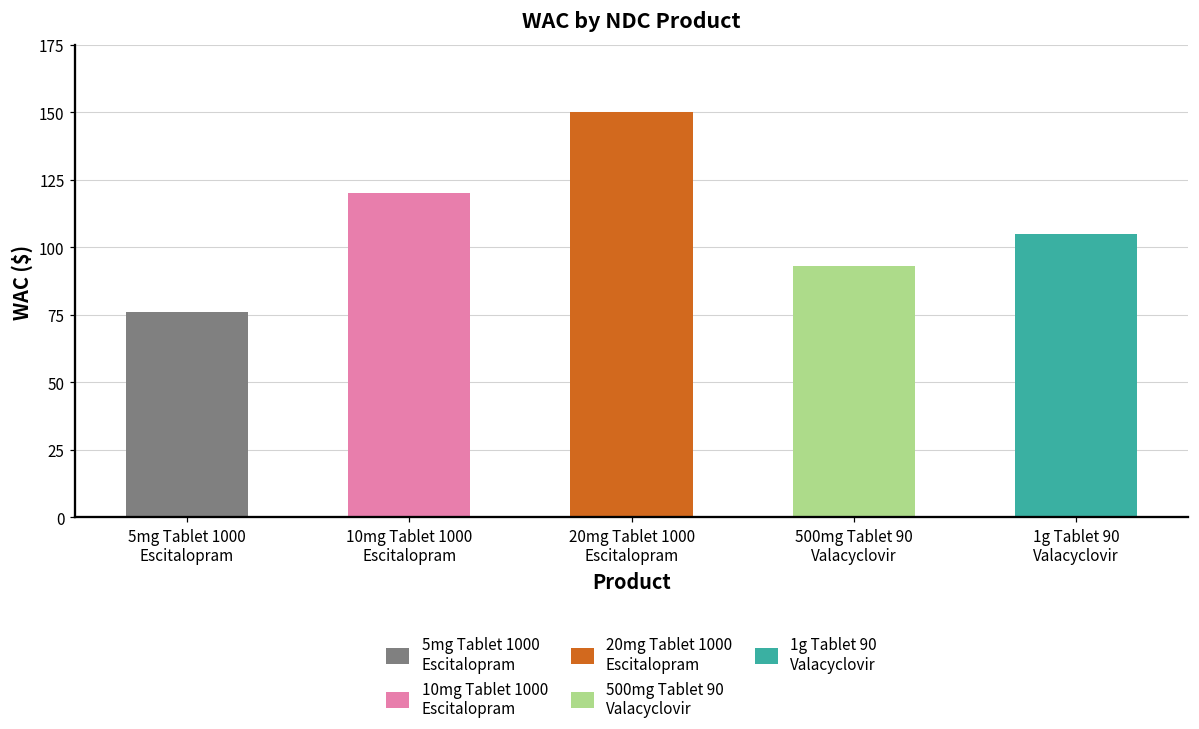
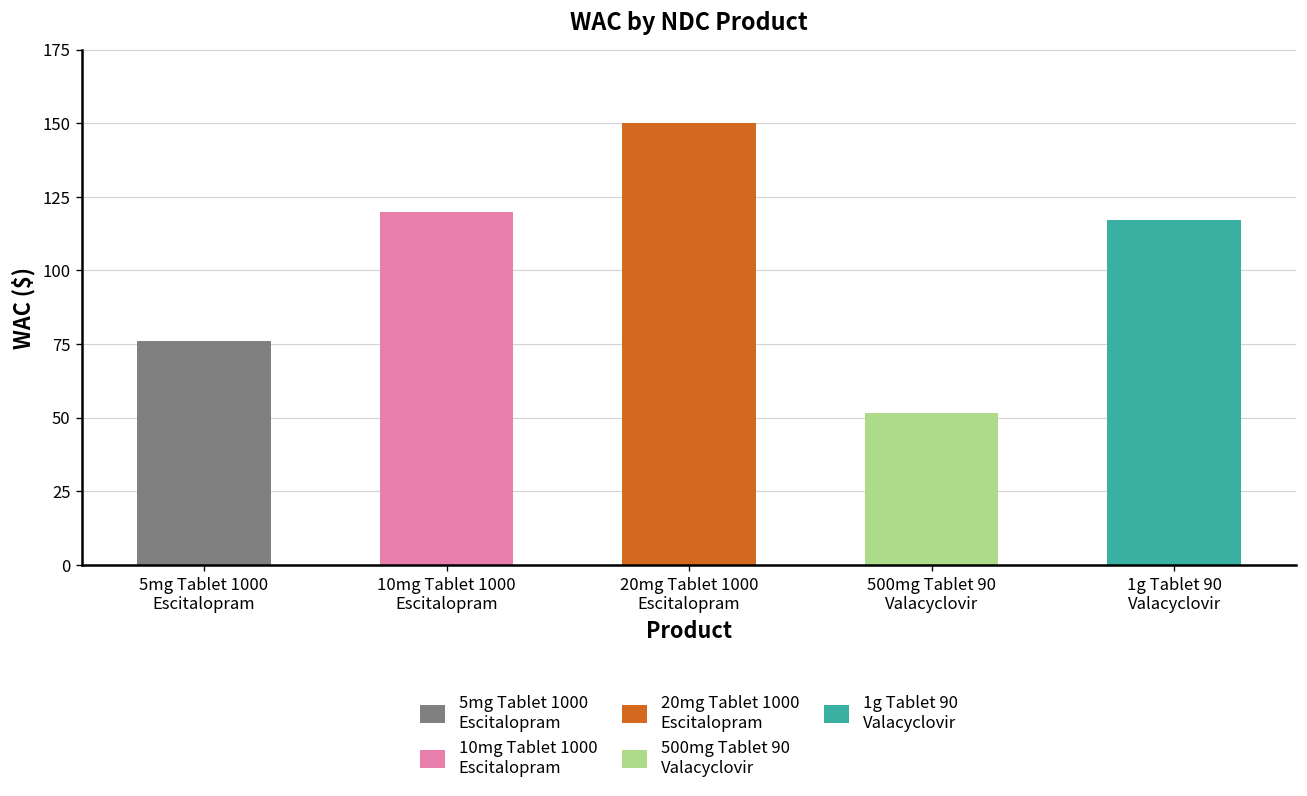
  {
    "5mg Tablet 1000 Escitalopram": 76,
    "10mg Tablet 1000 Escitalopram": 120,
    "20mg Tablet 1000 Escitalopram": 150,
-   "500mg Tablet 90 Valacyclovir": 93,
-   "1g Tablet 90 Valacyclovir": 105
+   "500mg Tablet 90 Valacyclovir": 52,
+   "1g Tablet 90 Valacyclovir": 117
  }
